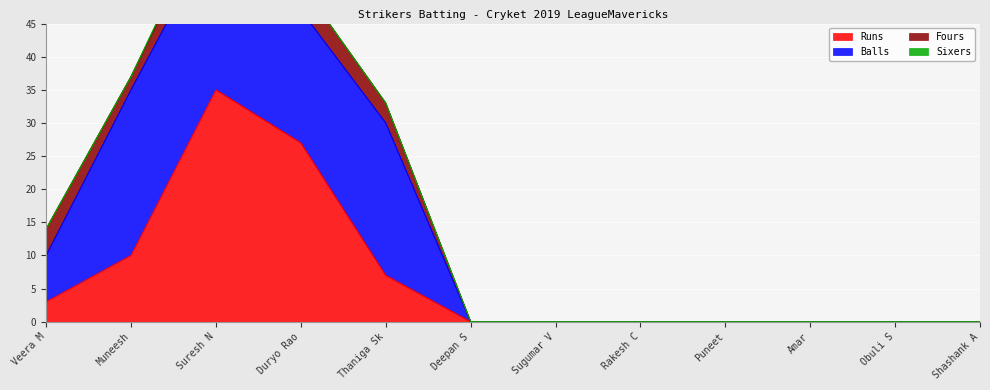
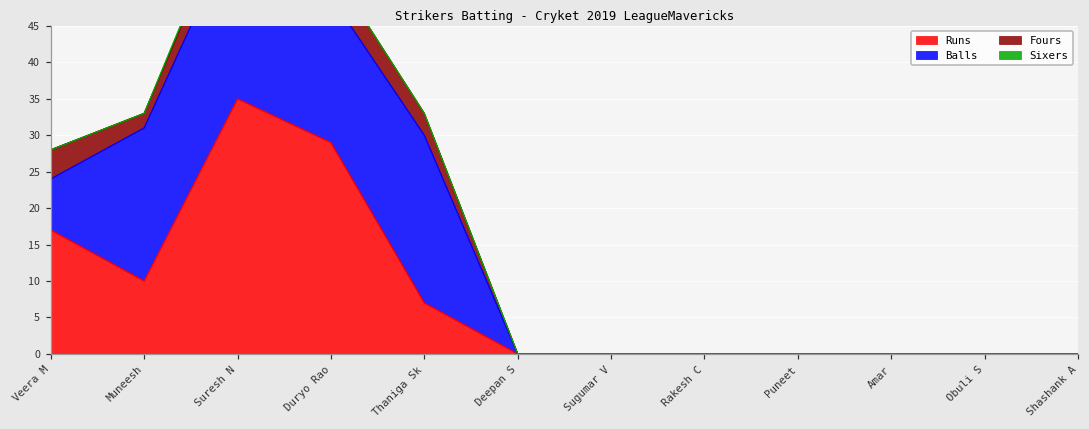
  {
    "Runs": {
-     "Veera M": 3,
+     "Veera M": 17,
      "Muneesh": 10,
      "Suresh N": 35,
-     "Duryo Rao": 27,
+     "Duryo Rao": 29,
      "Thaniga Sk": 7
    },
    "Balls": {
      "Veera M": 7,
-     "Muneesh": 25,
+     "Muneesh": 21,
      "Thaniga Sk": 23
    }
  }
